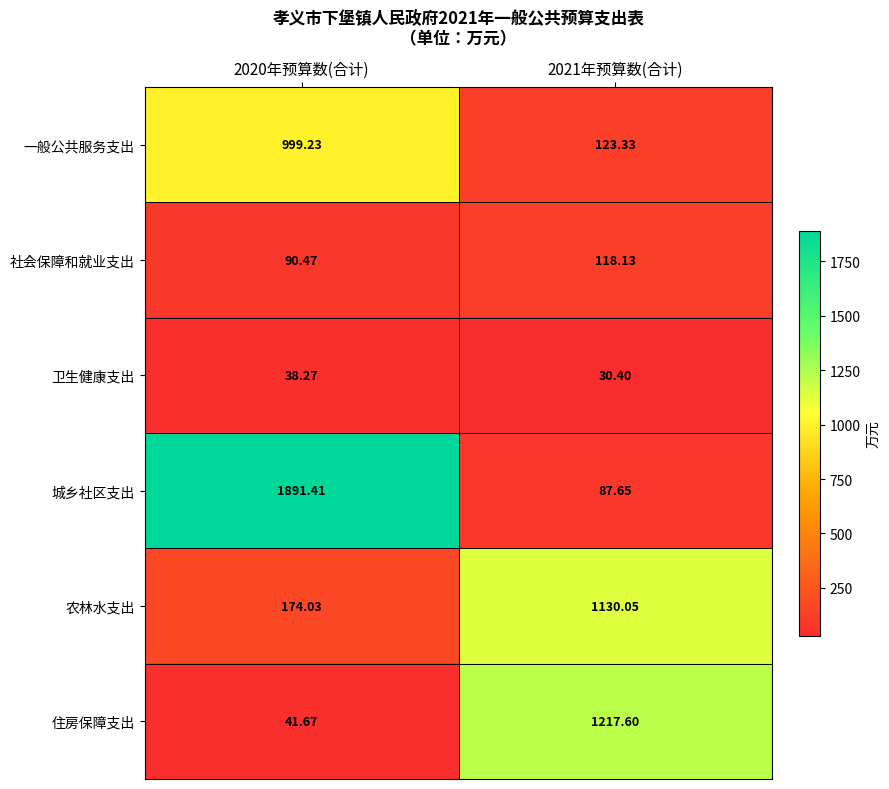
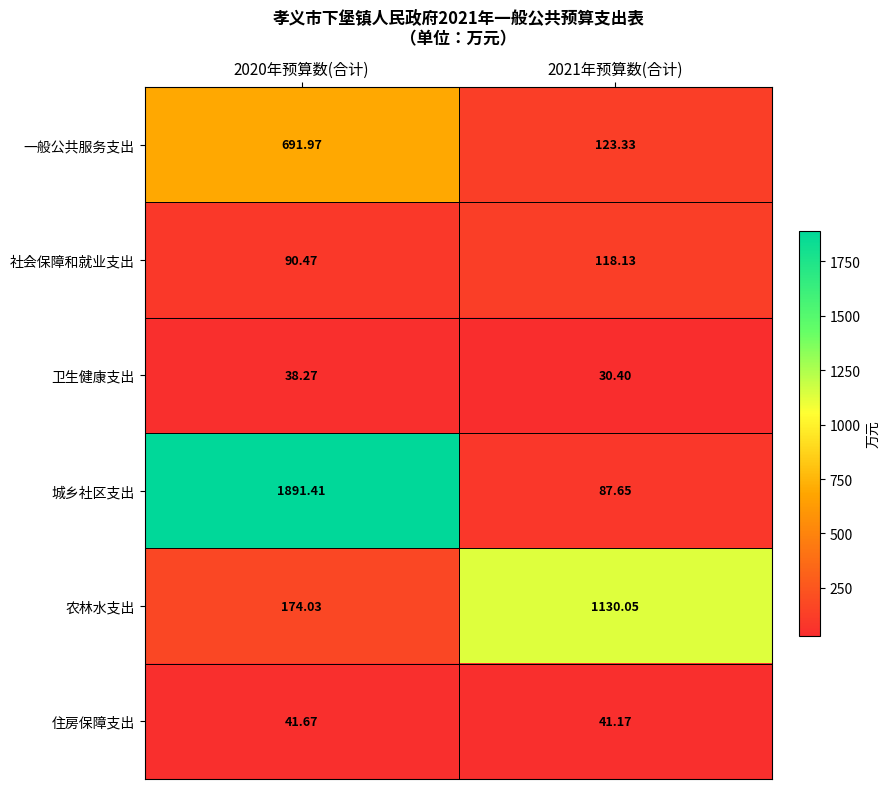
  {
    "一般公共服务支出": {
-     "2020年预算数(合计)": 999.23,
+     "2020年预算数(合计)": 691.97,
      "2021年预算数(合计)": 123.33
    },
    "社会保障和就业支出": {
      "2020年预算数(合计)": 90.47,
      "2021年预算数(合计)": 118.13
    },
    "卫生健康支出": {
      "2020年预算数(合计)": 38.27,
      "2021年预算数(合计)": 30.40
    },
    "城乡社区支出": {
      "2020年预算数(合计)": 1891.41,
      "2021年预算数(合计)": 87.65
    },
    "农林水支出": {
      "2020年预算数(合计)": 174.03,
      "2021年预算数(合计)": 1130.05
    },
    "住房保障支出": {
      "2020年预算数(合计)": 41.67,
-     "2021年预算数(合计)": 1217.60
+     "2021年预算数(合计)": 41.17
    }
  }
